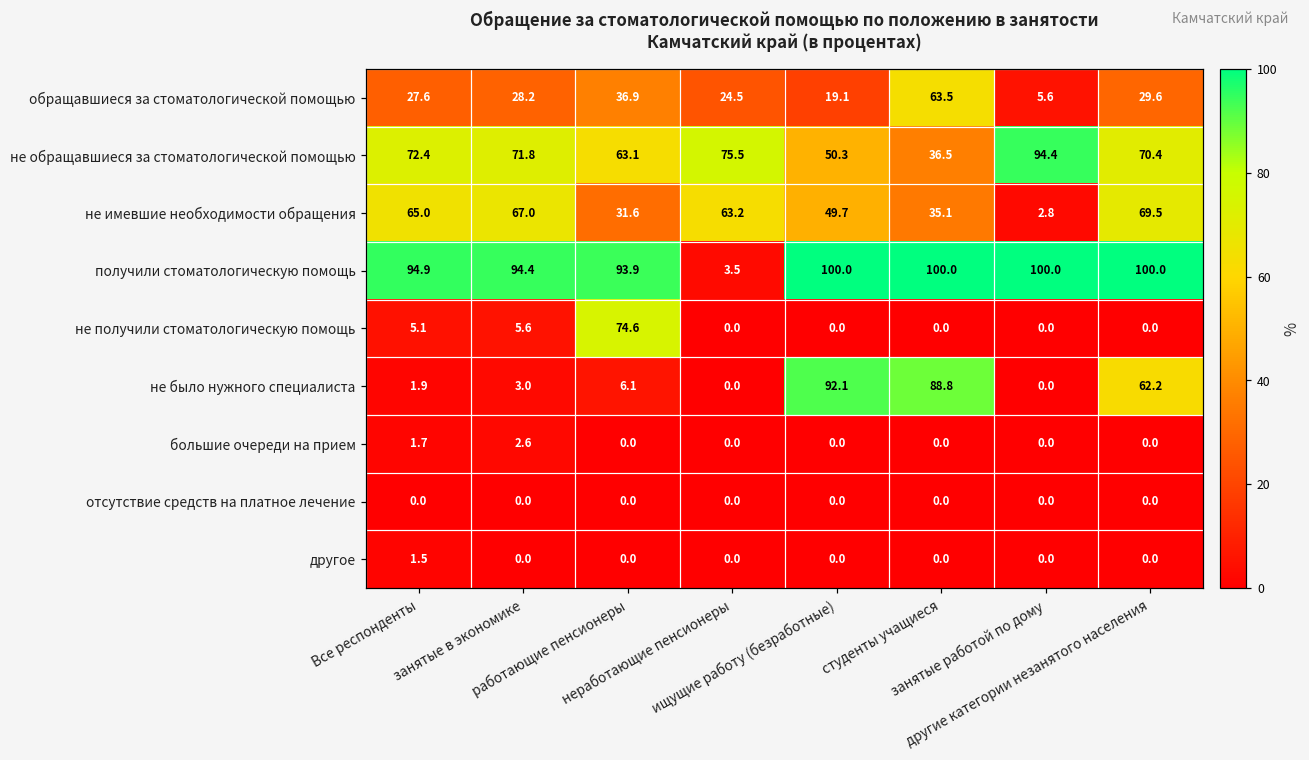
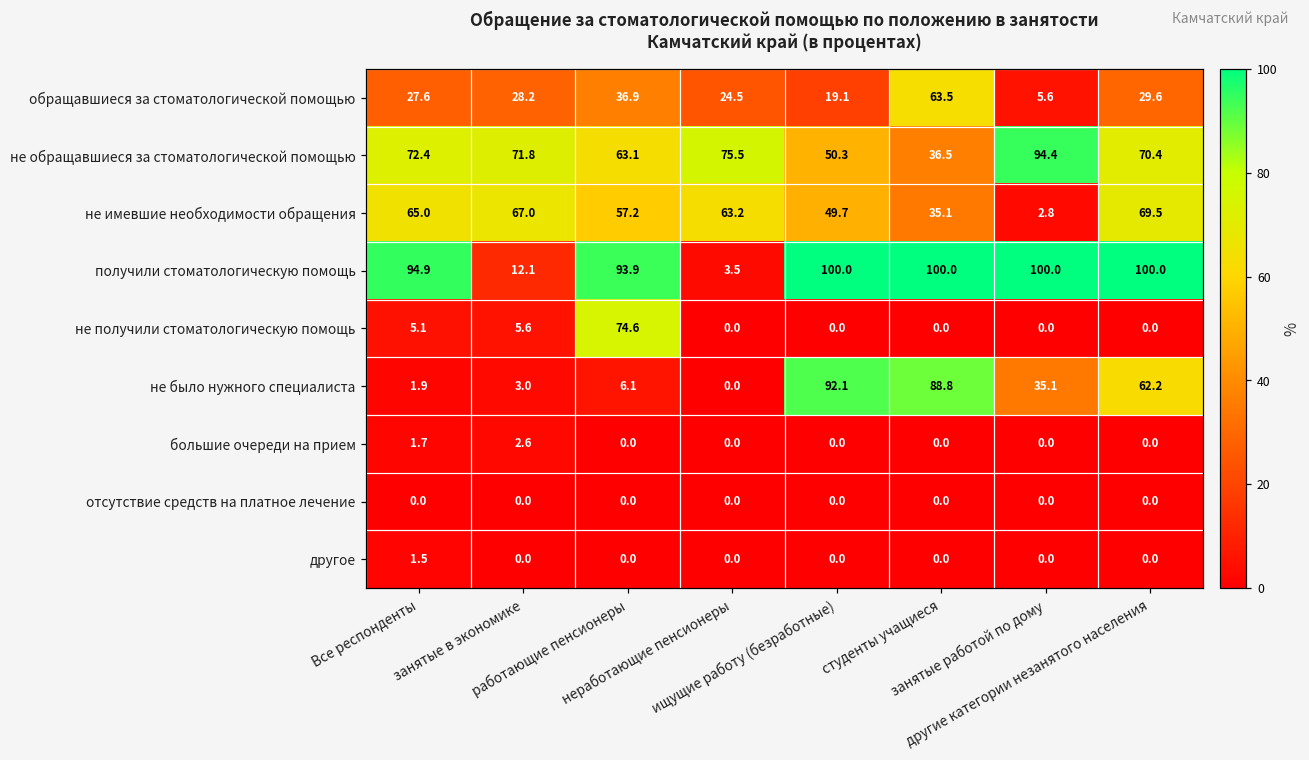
  {
    "обращавшиеся за стоматологической помощью": {
      "Все респонденты": 27.6,
      "занятые в экономике": 28.2,
      "работающие пенсионеры": 36.9,
      "неработающие пенсионеры": 24.5,
      "ищущие работу (безработные)": 19.1,
      "студенты учащиеся": 63.5,
      "занятые работой по дому": 5.6,
      "другие категории незанятого населения": 29.6
    },
    "не обращавшиеся за стоматологической помощью": {
      "Все респонденты": 72.4,
      "занятые в экономике": 71.8,
      "работающие пенсионеры": 63.1,
      "неработающие пенсионеры": 75.5,
      "ищущие работу (безработные)": 50.3,
      "студенты учащиеся": 36.5,
      "занятые работой по дому": 94.4,
      "другие категории незанятого населения": 70.4
    },
    "не имевшие необходимости обращения": {
      "Все респонденты": 65.0,
      "занятые в экономике": 67.0,
-     "работающие пенсионеры": 31.6,
+     "работающие пенсионеры": 57.2,
      "неработающие пенсионеры": 63.2,
      "ищущие работу (безработные)": 49.7,
      "студенты учащиеся": 35.1,
      "занятые работой по дому": 2.8,
      "другие категории незанятого населения": 69.5
    },
    "получили стоматологическую помощь": {
      "Все респонденты": 94.9,
-     "занятые в экономике": 94.4,
+     "занятые в экономике": 12.1,
      "работающие пенсионеры": 93.9,
      "неработающие пенсионеры": 3.5,
      "ищущие работу (безработные)": 100.0,
      "студенты учащиеся": 100.0,
      "занятые работой по дому": 100.0,
      "другие категории незанятого населения": 100.0
    },
    "не получили стоматологическую помощь": {
      "Все респонденты": 5.1,
      "занятые в экономике": 5.6,
      "работающие пенсионеры": 74.6,
      "неработающие пенсионеры": 0.0,
      "ищущие работу (безработные)": 0.0,
      "студенты учащиеся": 0.0,
      "занятые работой по дому": 0.0,
      "другие категории незанятого населения": 0.0
    },
    "не было нужного специалиста": {
      "Все респонденты": 1.9,
      "занятые в экономике": 3.0,
      "работающие пенсионеры": 6.1,
      "неработающие пенсионеры": 0.0,
      "ищущие работу (безработные)": 92.1,
      "студенты учащиеся": 88.8,
-     "занятые работой по дому": 0.0,
+     "занятые работой по дому": 35.1,
      "другие категории незанятого населения": 62.2
    },
    "большие очереди на прием": {
      "Все респонденты": 1.7,
      "занятые в экономике": 2.6,
      "работающие пенсионеры": 0.0,
      "неработающие пенсионеры": 0.0,
      "ищущие работу (безработные)": 0.0,
      "студенты учащиеся": 0.0,
      "занятые работой по дому": 0.0,
      "другие категории незанятого населения": 0.0
    },
    "отсутствие средств на платное лечение": {
      "Все респонденты": 0.0,
      "занятые в экономике": 0.0,
      "работающие пенсионеры": 0.0,
      "неработающие пенсионеры": 0.0,
      "ищущие работу (безработные)": 0.0,
      "студенты учащиеся": 0.0,
      "занятые работой по дому": 0.0,
      "другие категории незанятого населения": 0.0
    },
    "другое": {
      "Все респонденты": 1.5,
      "занятые в экономике": 0.0,
      "работающие пенсионеры": 0.0,
      "неработающие пенсионеры": 0.0,
      "ищущие работу (безработные)": 0.0,
      "студенты учащиеся": 0.0,
      "занятые работой по дому": 0.0,
      "другие категории незанятого населения": 0.0
    }
  }
